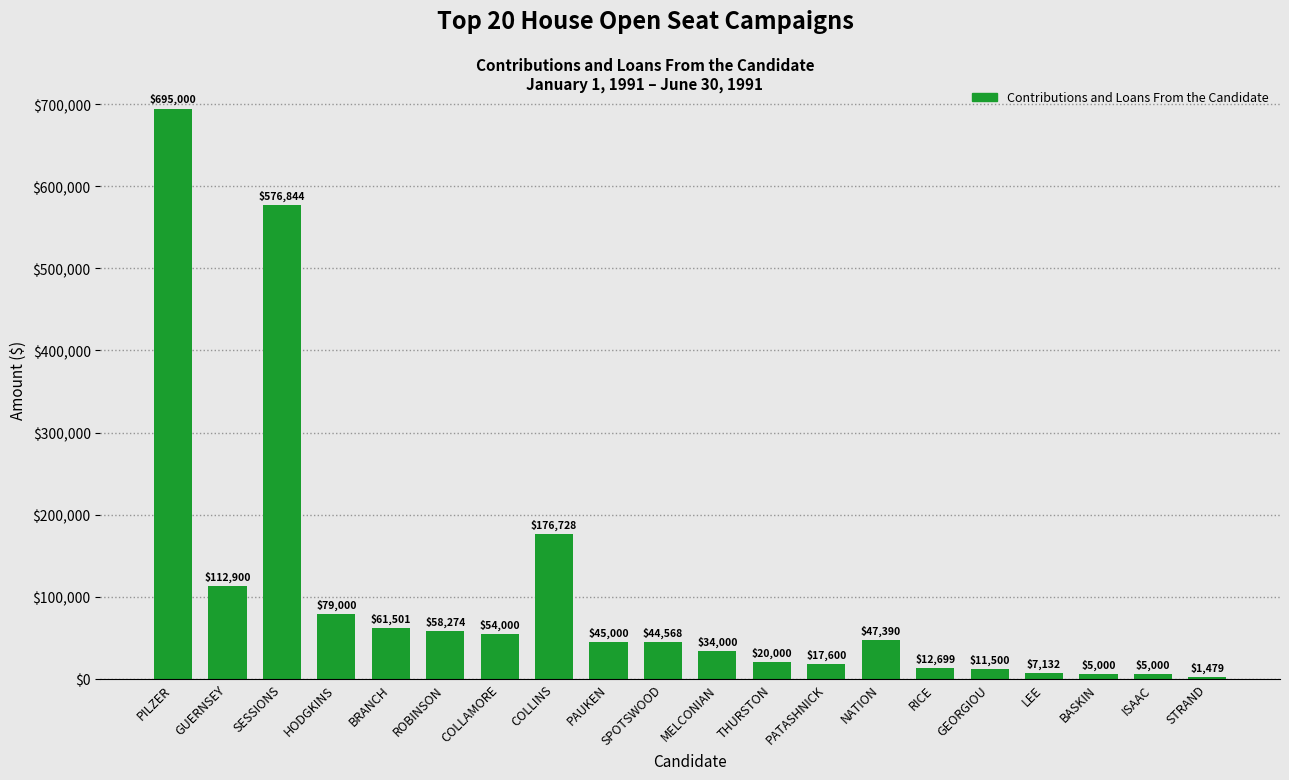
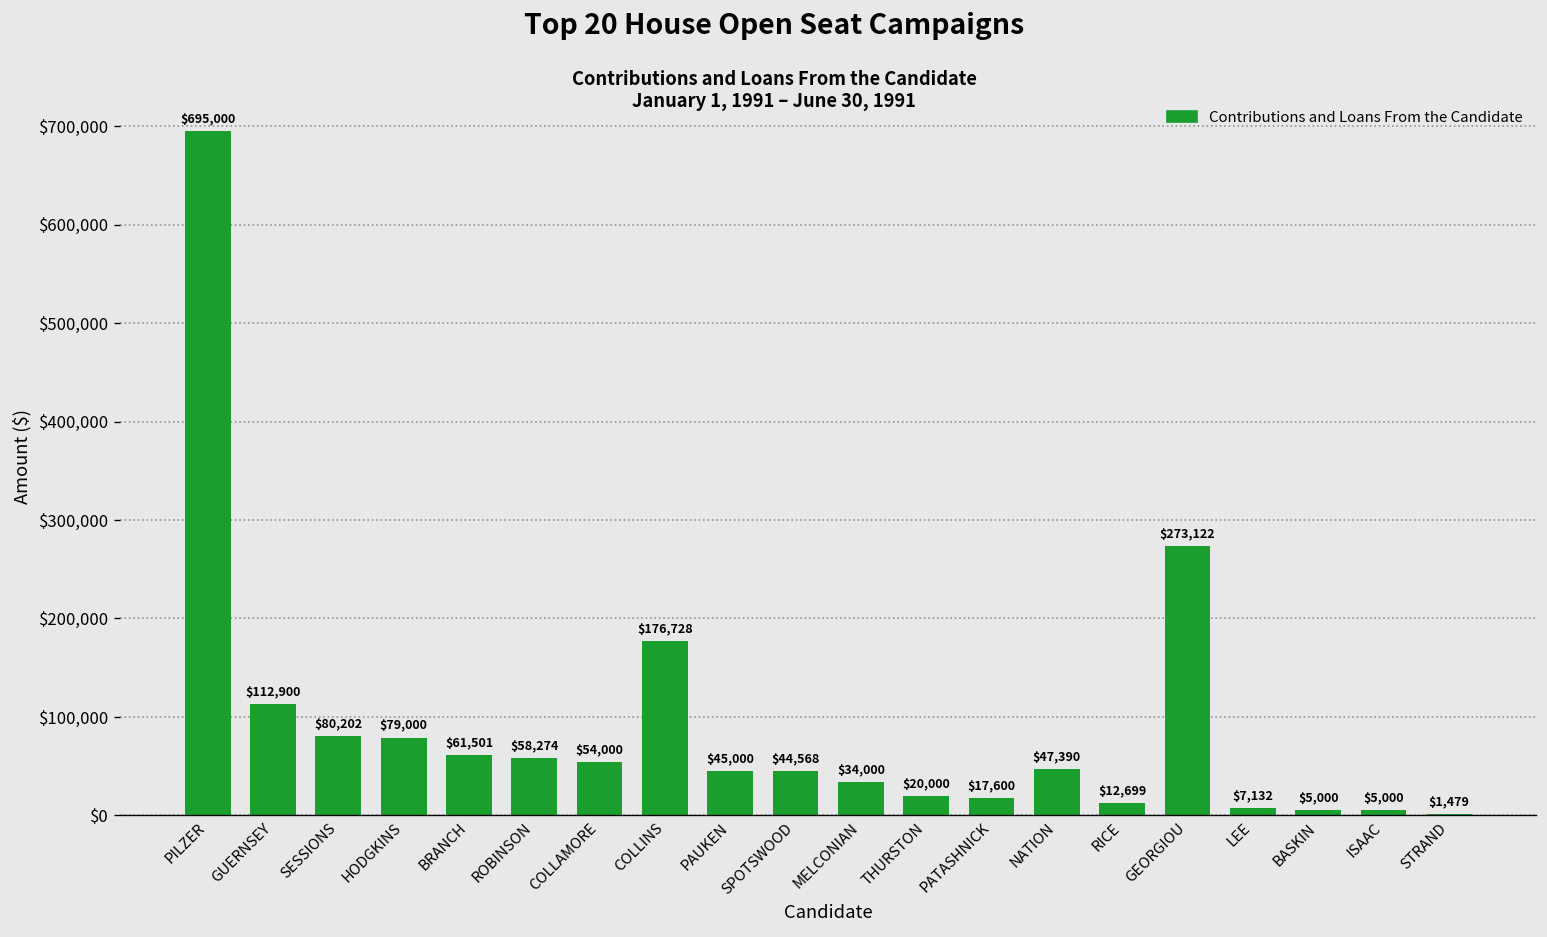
  {
    "PILZER": "$695,000",
    "GUERNSEY": "$112,900",
-   "SESSIONS": "$576,844",
+   "SESSIONS": "$80,202",
    "HODGKINS": "$79,000",
    "BRANCH": "$61,501",
    "ROBINSON": "$58,274",
    "COLLAMORE": "$54,000",
    "COLLINS": "$176,728",
    "PAUKEN": "$45,000",
    "SPOTSWOOD": "$44,568",
    "MELCONIAN": "$34,000",
    "THURSTON": "$20,000",
    "PATASHNICK": "$17,600",
    "NATION": "$47,390",
    "RICE": "$12,699",
-   "GEORGIOU": "$11,500",
+   "GEORGIOU": "$273,122",
    "LEE": "$7,132",
    "BASKIN": "$5,000",
    "ISAAC": "$5,000",
    "STRAND": "$1,479"
  }
